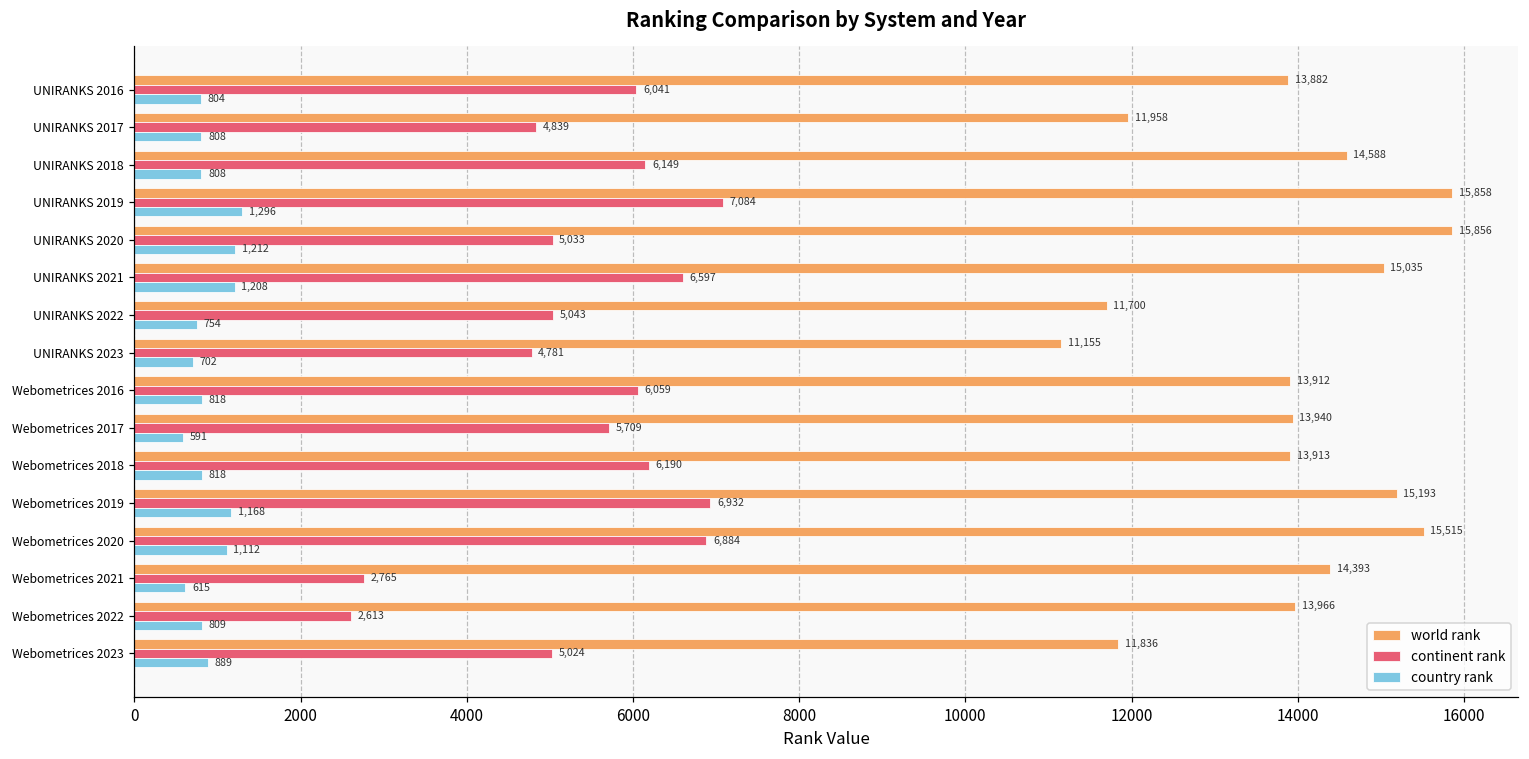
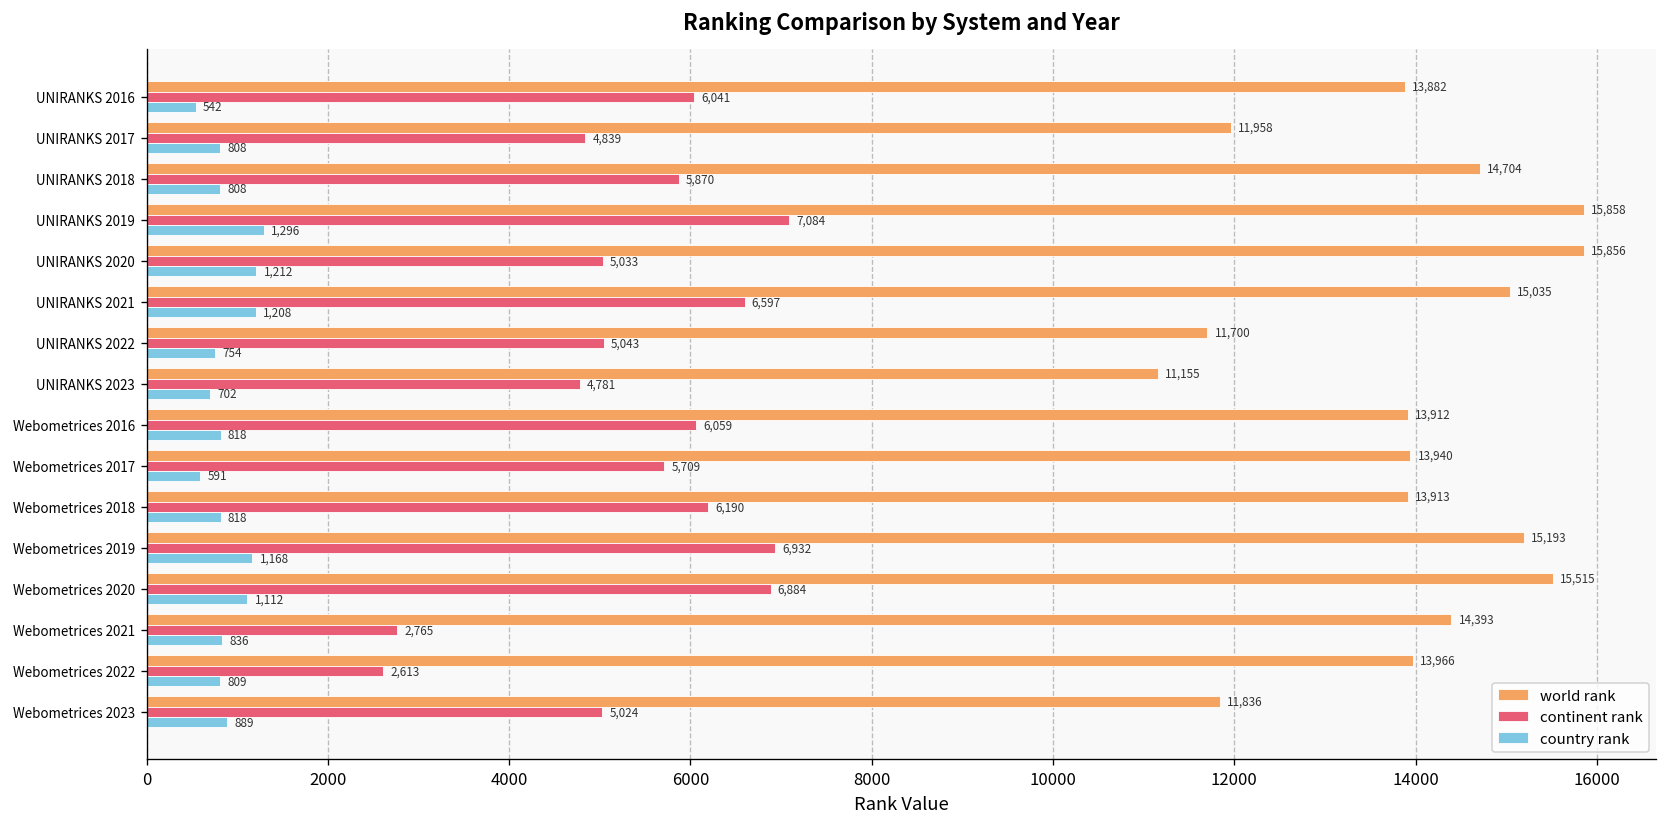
  {
    "world rank": {
      "UNIRANKS 2016": "13,882",
      "UNIRANKS 2017": "11,958",
-     "UNIRANKS 2018": "14,588",
+     "UNIRANKS 2018": "14,704",
      "UNIRANKS 2019": "15,858",
      "UNIRANKS 2020": "15,856",
      "UNIRANKS 2021": "15,035",
      "UNIRANKS 2022": "11,700",
      "UNIRANKS 2023": "11,155",
      "Webometrices 2016": "13,912",
      "Webometrices 2017": "13,940",
      "Webometrices 2018": "13,913",
      "Webometrices 2019": "15,193",
      "Webometrices 2020": "15,515",
      "Webometrices 2021": "14,393",
      "Webometrices 2022": "13,966",
      "Webometrices 2023": "11,836"
    },
    "continent rank": {
      "UNIRANKS 2016": "6,041",
      "UNIRANKS 2017": "4,839",
-     "UNIRANKS 2018": "6,149",
+     "UNIRANKS 2018": "5,870",
      "UNIRANKS 2019": "7,084",
      "UNIRANKS 2020": "5,033",
      "UNIRANKS 2021": "6,597",
      "UNIRANKS 2022": "5,043",
      "UNIRANKS 2023": "4,781",
      "Webometrices 2016": "6,059",
      "Webometrices 2017": "5,709",
      "Webometrices 2018": "6,190",
      "Webometrices 2019": "6,932",
      "Webometrices 2020": "6,884",
      "Webometrices 2021": "2,765",
      "Webometrices 2022": "2,613",
      "Webometrices 2023": "5,024"
    },
    "country rank": {
-     "UNIRANKS 2016": "804",
+     "UNIRANKS 2016": "542",
      "UNIRANKS 2017": "808",
      "UNIRANKS 2018": "808",
      "UNIRANKS 2019": "1,296",
      "UNIRANKS 2020": "1,212",
      "UNIRANKS 2021": "1,208",
      "UNIRANKS 2022": "754",
      "UNIRANKS 2023": "702",
      "Webometrices 2016": "818",
      "Webometrices 2017": "591",
      "Webometrices 2018": "818",
      "Webometrices 2019": "1,168",
      "Webometrices 2020": "1,112",
-     "Webometrices 2021": "615",
+     "Webometrices 2021": "836",
      "Webometrices 2022": "809",
      "Webometrices 2023": "889"
    }
  }
